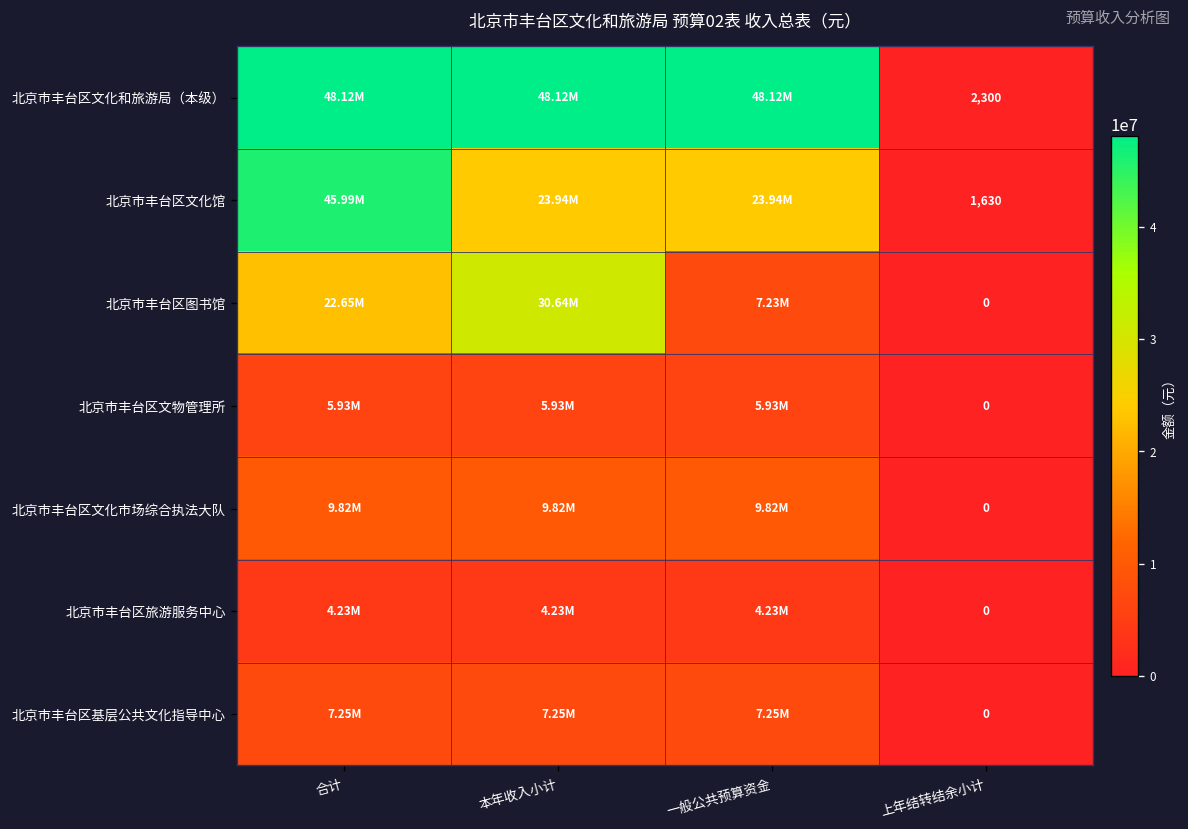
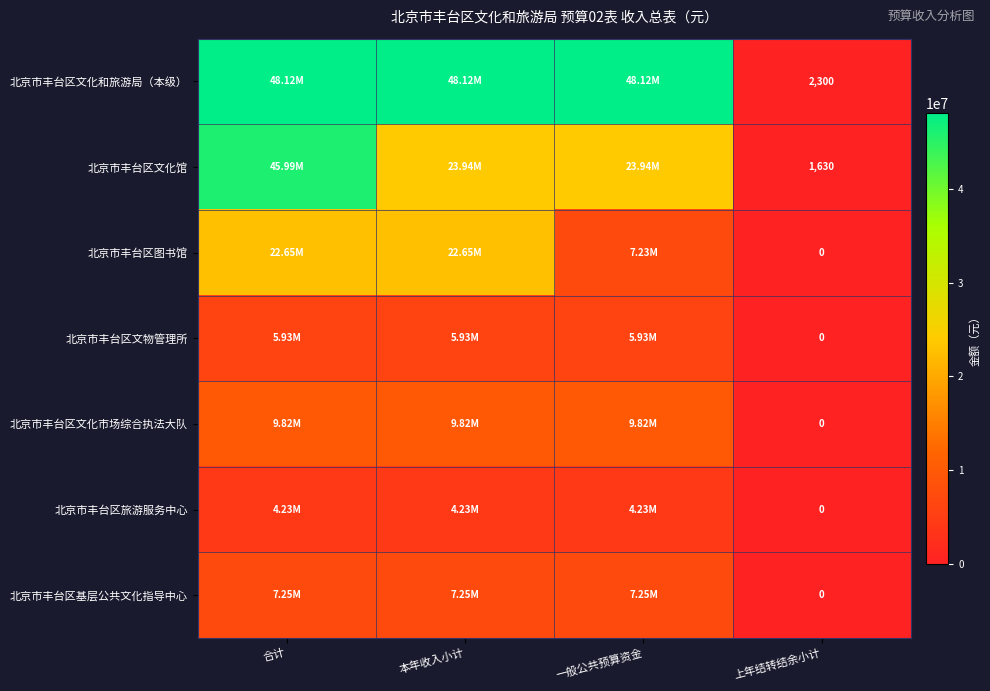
  {
    "北京市丰台区文化和旅游局（本级）": {
      "合计": "48.12M",
      "本年收入小计": "48.12M",
      "一般公共预算资金": "48.12M",
      "上年结转结余小计": "2,300"
    },
    "北京市丰台区文化馆": {
      "合计": "45.99M",
      "本年收入小计": "23.94M",
      "一般公共预算资金": "23.94M",
      "上年结转结余小计": "1,630"
    },
    "北京市丰台区图书馆": {
      "合计": "22.65M",
-     "本年收入小计": "30.64M",
+     "本年收入小计": "22.65M",
      "一般公共预算资金": "7.23M",
      "上年结转结余小计": "0"
    },
    "北京市丰台区文物管理所": {
      "合计": "5.93M",
      "本年收入小计": "5.93M",
      "一般公共预算资金": "5.93M",
      "上年结转结余小计": "0"
    },
    "北京市丰台区文化市场综合执法大队": {
      "合计": "9.82M",
      "本年收入小计": "9.82M",
      "一般公共预算资金": "9.82M",
      "上年结转结余小计": "0"
    },
    "北京市丰台区旅游服务中心": {
      "合计": "4.23M",
      "本年收入小计": "4.23M",
      "一般公共预算资金": "4.23M",
      "上年结转结余小计": "0"
    },
    "北京市丰台区基层公共文化指导中心": {
      "合计": "7.25M",
      "本年收入小计": "7.25M",
      "一般公共预算资金": "7.25M",
      "上年结转结余小计": "0"
    }
  }
